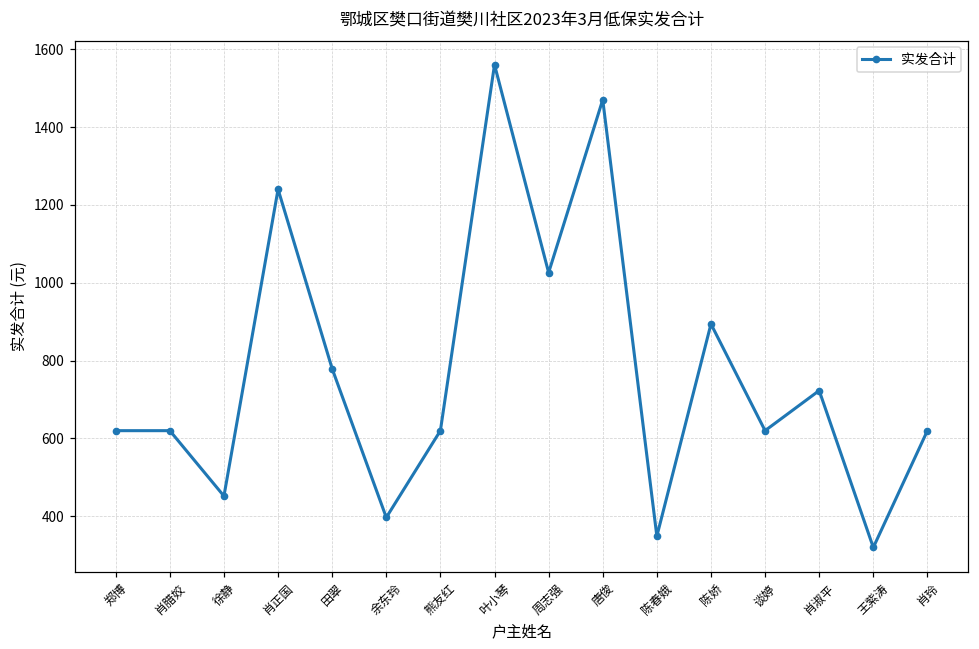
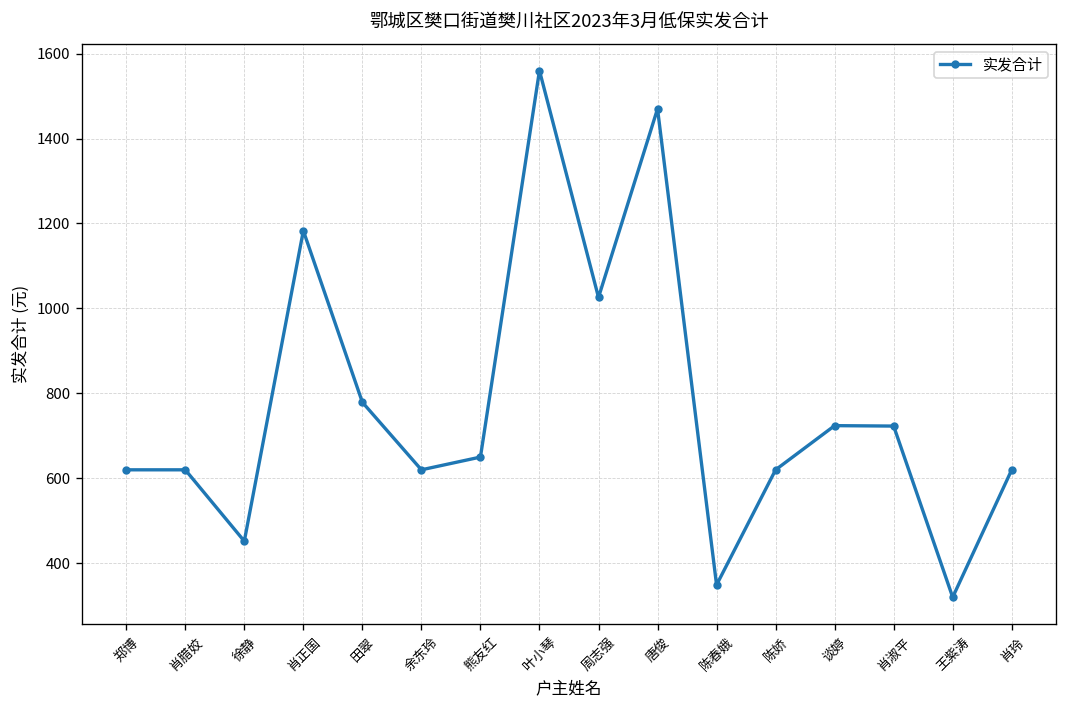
  {
    "郑博": 620,
    "肖腊姣": 620,
    "徐静": 450,
-   "肖正国": 1240,
+   "肖正国": 1180,
    "田翠": 780,
-   "余东玲": 400,
-   "熊友红": 620,
+   "余东玲": 620,
+   "熊友红": 650,
    "叶小琴": 1560,
    "周志强": 1030,
    "唐俊": 1470,
    "陈春娥": 350,
-   "陈娇": 890,
-   "谈婷": 620,
+   "陈娇": 620,
+   "谈婷": 720,
    "肖淑平": 720,
    "王紫涛": 320,
    "肖玲": 620
  }
